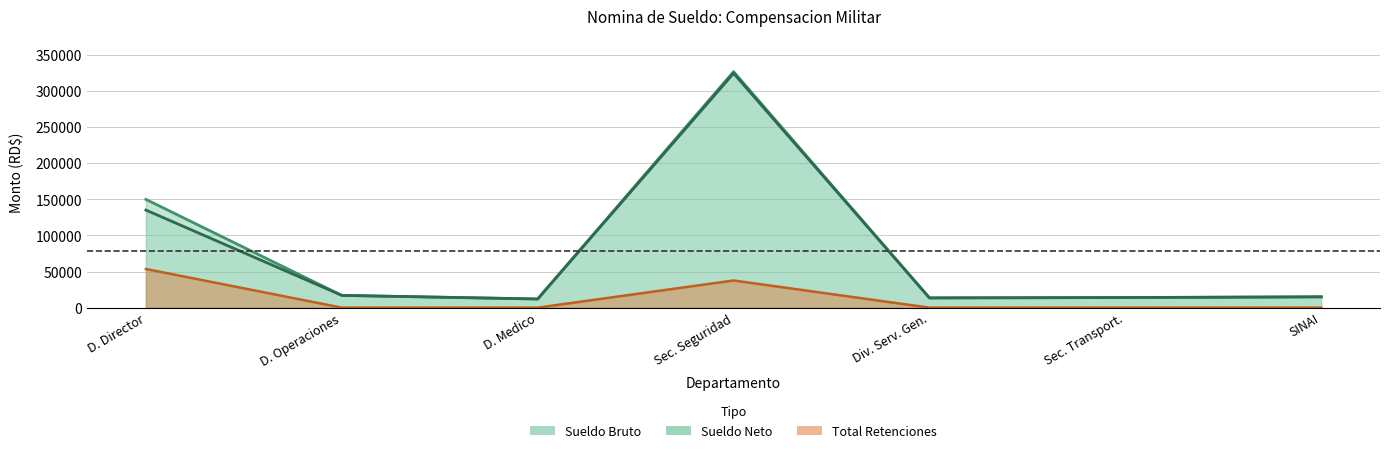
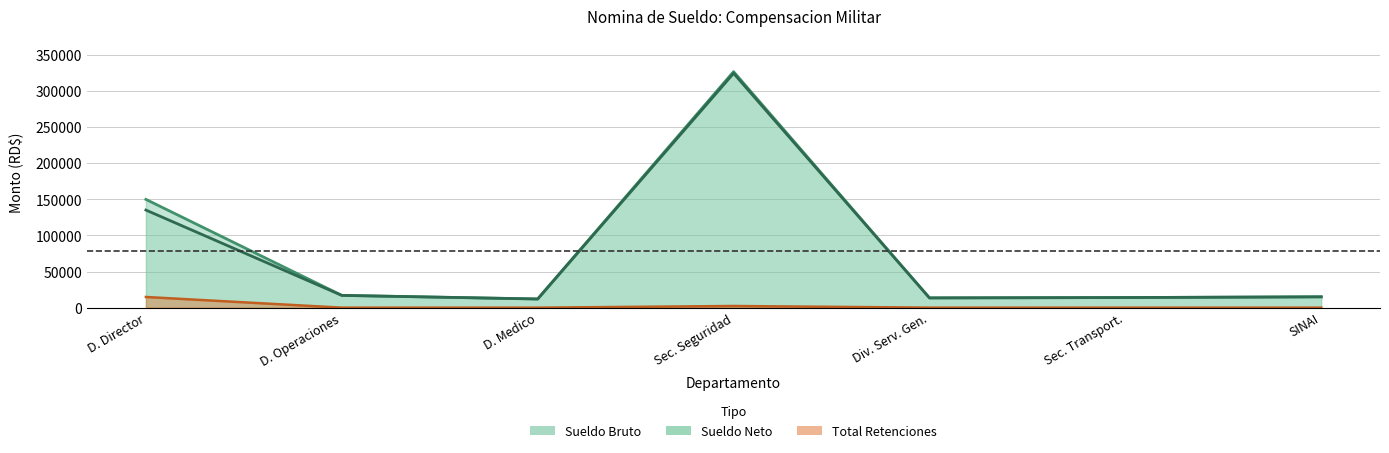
  {
    "Total Retenciones": {
-     "D. Director": 50000,
+     "D. Director": 10000,
      "D. Operaciones": 0,
      "D. Medico": 0,
-     "Sec. Seguridad": 40000,
+     "Sec. Seguridad": 0,
      "Div. Serv. Gen.": 0,
      "Sec. Transport.": 0,
      "SINAI": 0
    }
  }
